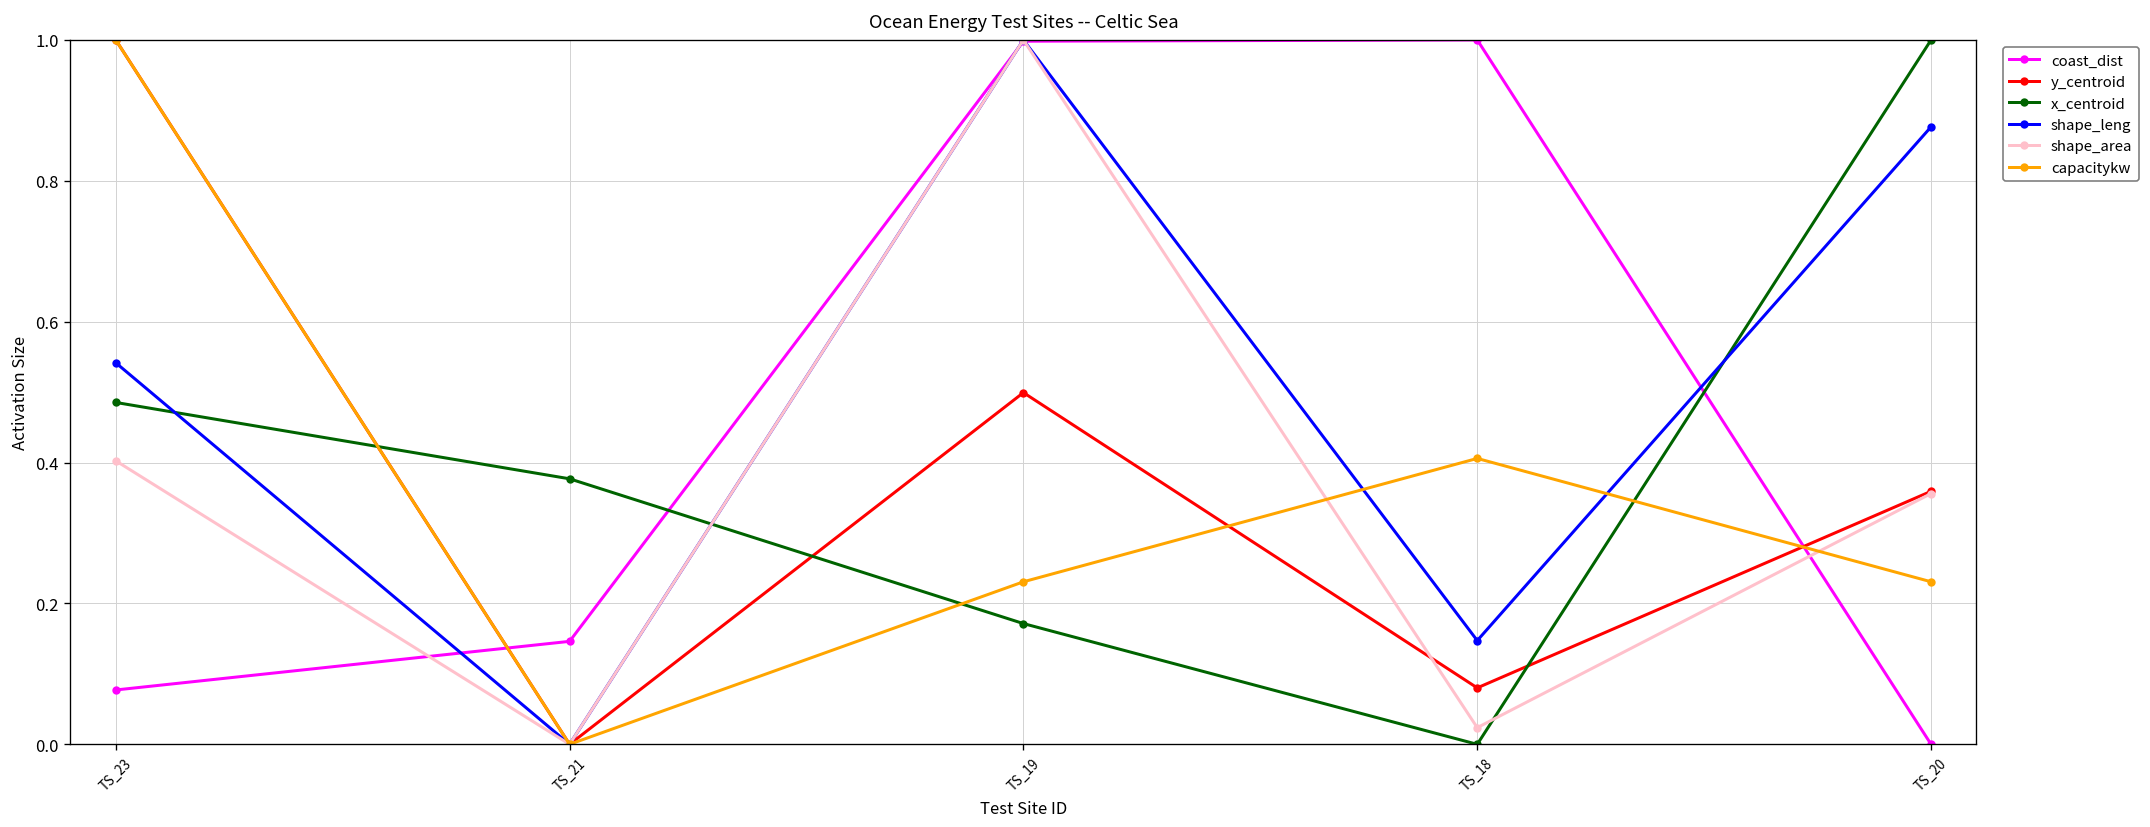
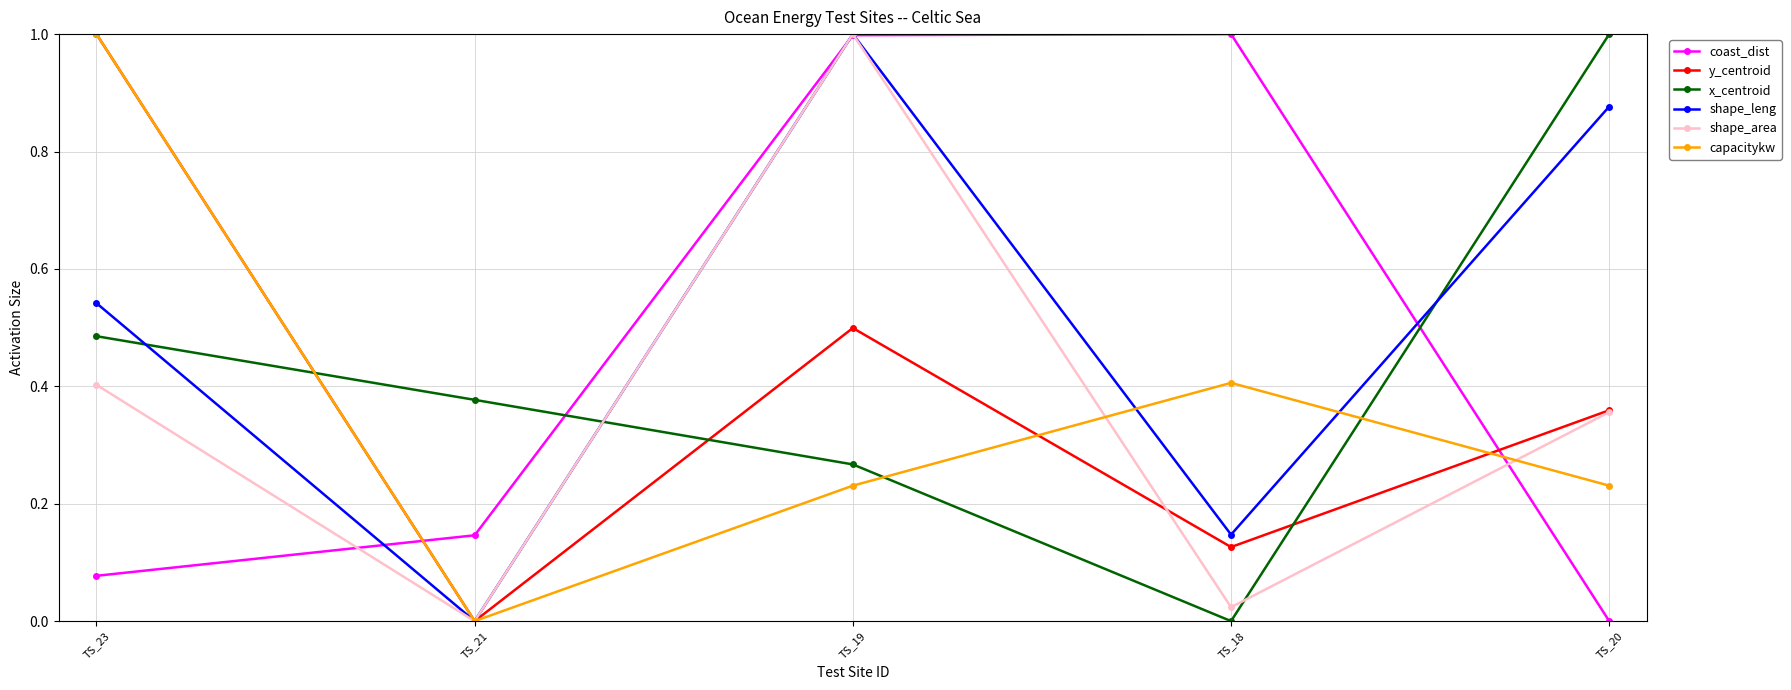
  {
    "coast_dist": {
      "TS_23": 0.08,
      "TS_21": 0.15,
      "TS_18": 1.00,
      "TS_20": 0.00
    },
    "y_centroid": {
      "TS_19": 0.50,
-     "TS_18": 0.08
+     "TS_18": 0.13
    },
    "x_centroid": {
      "TS_23": 0.49,
      "TS_21": 0.38,
-     "TS_19": 0.17,
+     "TS_19": 0.27,
      "TS_18": 0.00,
      "TS_20": 1.00
    },
    "shape_leng": {
      "TS_23": 0.54,
      "TS_18": 0.15,
      "TS_20": 0.88
    },
    "shape_area": {
      "TS_23": 0.40,
      "TS_18": 0.02
    },
    "capacitykw": {
      "TS_19": 0.23,
      "TS_18": 0.41,
      "TS_20": 0.23
    }
  }
